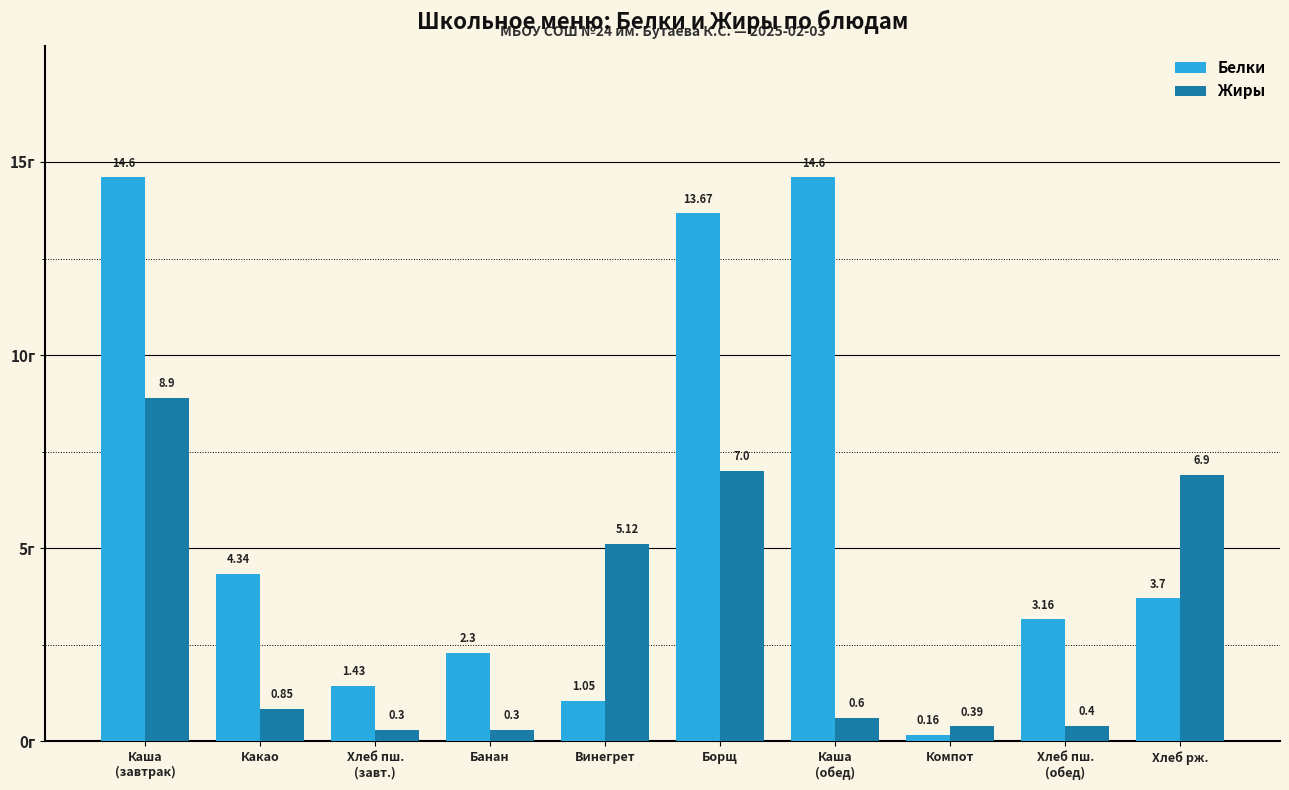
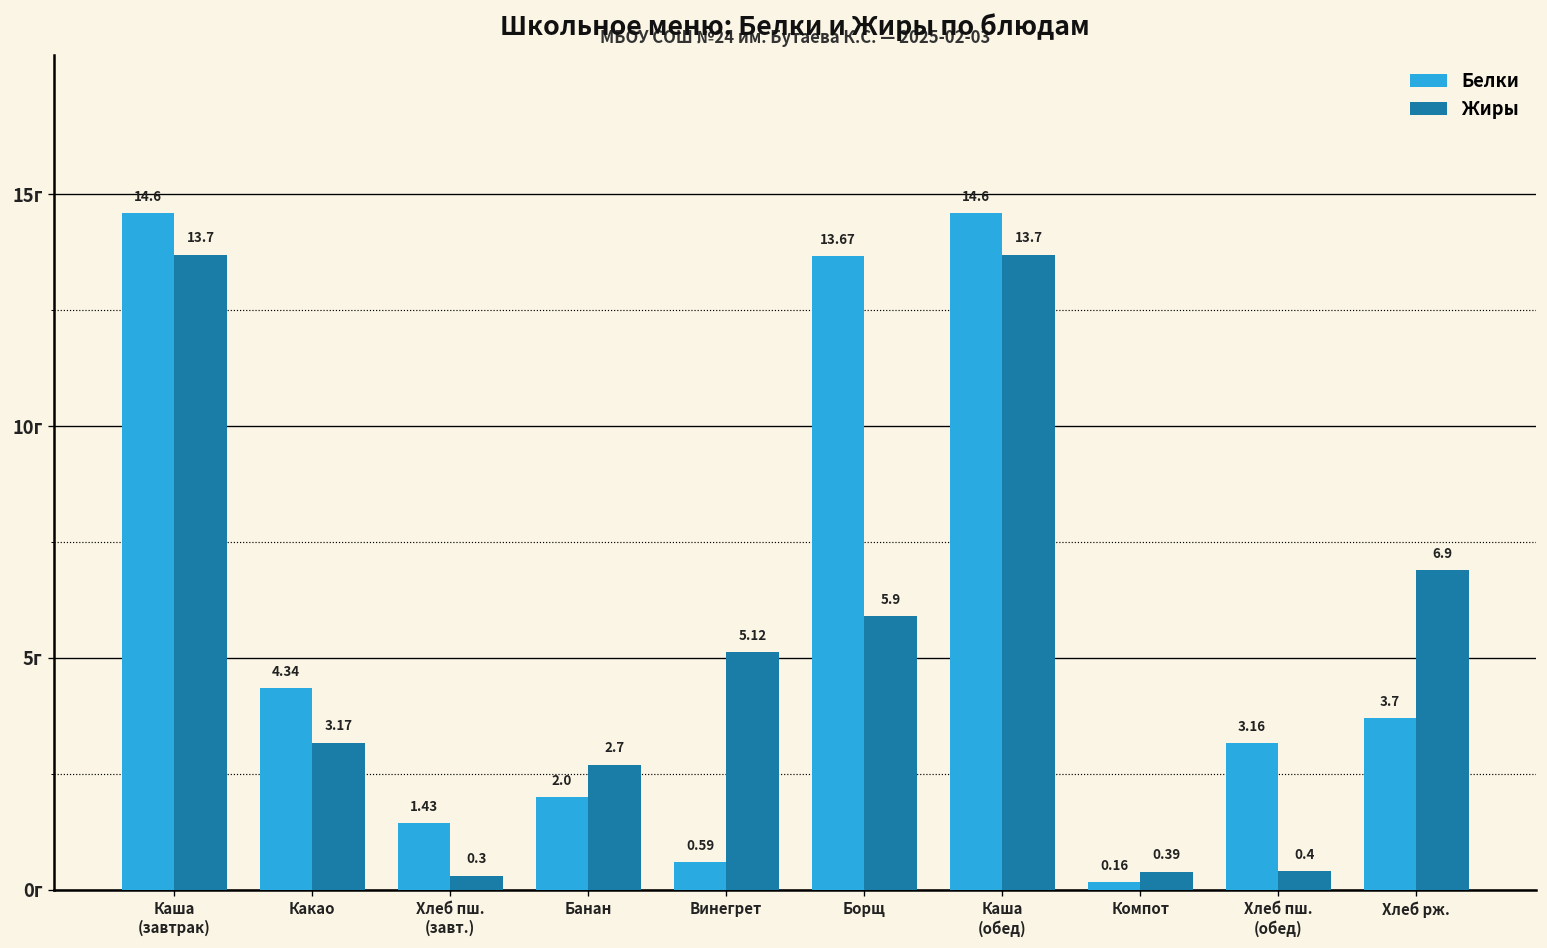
  {
    "Белки": {
      "Каша (завтрак)": 14.6,
      "Какао": 4.34,
      "Хлеб пш. (завт.)": 1.43,
-     "Банан": 2.3,
-     "Винегрет": 1.05,
+     "Банан": 2.0,
+     "Винегрет": 0.59,
      "Борщ": 13.67,
      "Каша (обед)": 14.6,
      "Компот": 0.16,
      "Хлеб пш. (обед)": 3.16,
      "Хлеб рж.": 3.7
    },
    "Жиры": {
-     "Каша (завтрак)": 8.9,
-     "Какао": 0.85,
+     "Каша (завтрак)": 13.7,
+     "Какао": 3.17,
      "Хлеб пш. (завт.)": 0.3,
-     "Банан": 0.3,
+     "Банан": 2.7,
      "Винегрет": 5.12,
-     "Борщ": 7.0,
-     "Каша (обед)": 0.6,
+     "Борщ": 5.9,
+     "Каша (обед)": 13.7,
      "Компот": 0.39,
      "Хлеб пш. (обед)": 0.4,
      "Хлеб рж.": 6.9
    }
  }
